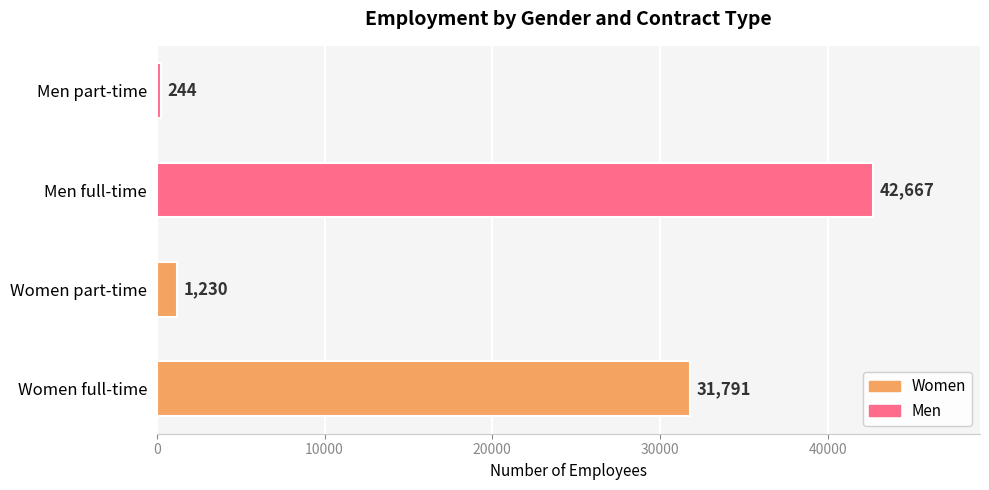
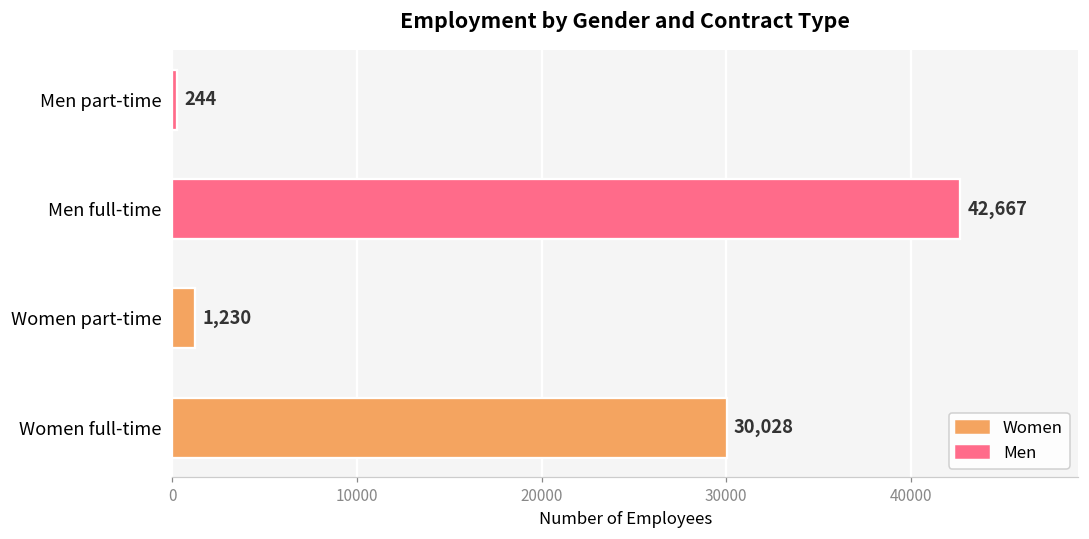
  {
    "Men part-time": "244",
    "Men full-time": "42,667",
    "Women part-time": "1,230",
-   "Women full-time": "31,791"
+   "Women full-time": "30,028"
  }
